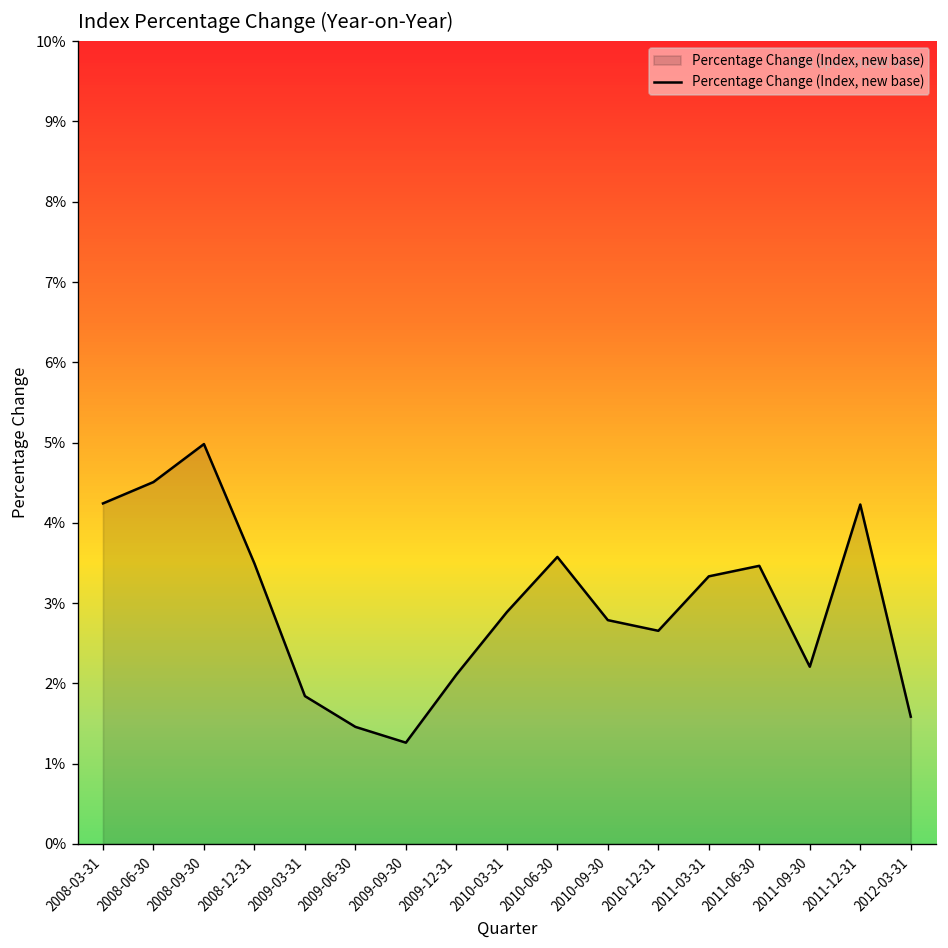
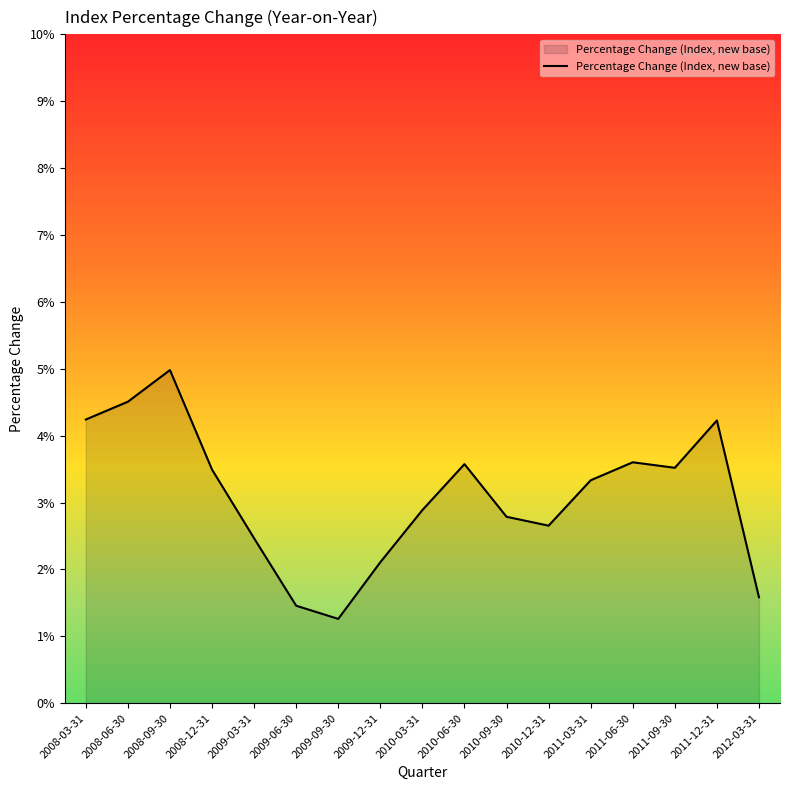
  {
    "2008-03-31": "4.2%",
    "2008-06-30": "4.5%",
    "2008-09-30": "5.0%",
    "2008-12-31": "3.5%",
-   "2009-03-31": "1.8%",
+   "2009-03-31": "2.5%",
    "2009-06-30": "1.5%",
    "2009-09-30": "1.3%",
    "2009-12-31": "2.1%",
    "2010-03-31": "2.9%",
    "2010-06-30": "3.6%",
    "2010-09-30": "2.8%",
    "2010-12-31": "2.7%",
    "2011-03-31": "3.3%",
-   "2011-06-30": "3.5%",
-   "2011-09-30": "2.2%",
+   "2011-06-30": "3.6%",
+   "2011-09-30": "3.5%",
    "2011-12-31": "4.2%",
    "2012-03-31": "1.6%"
  }
